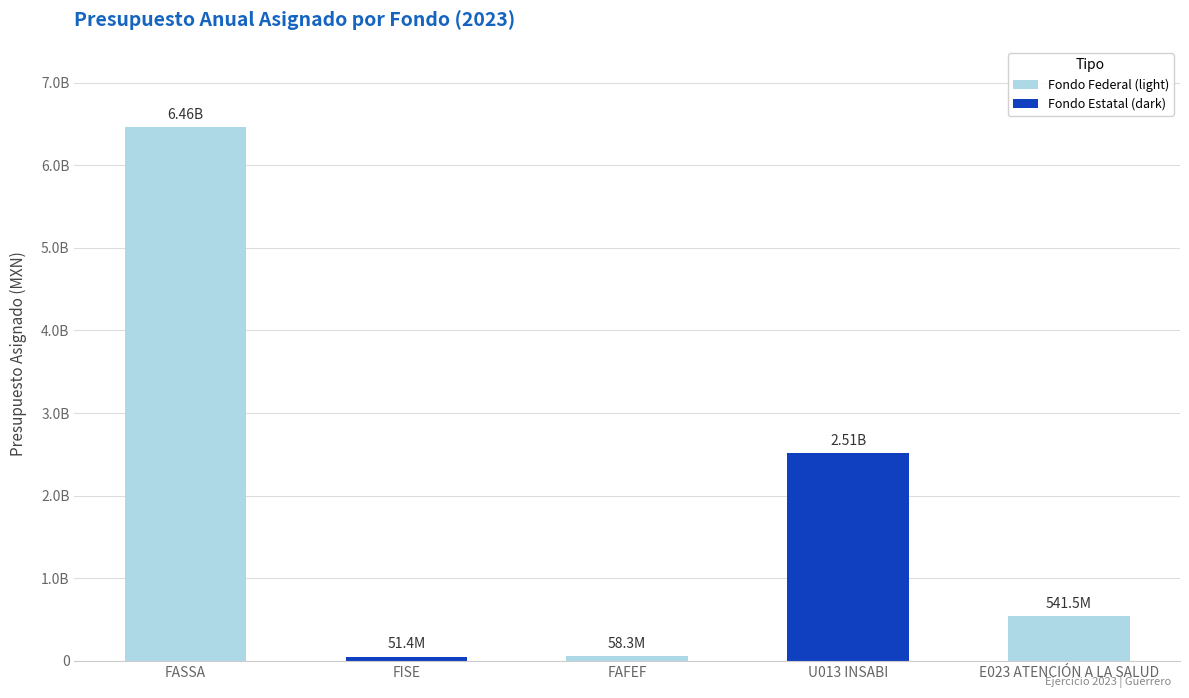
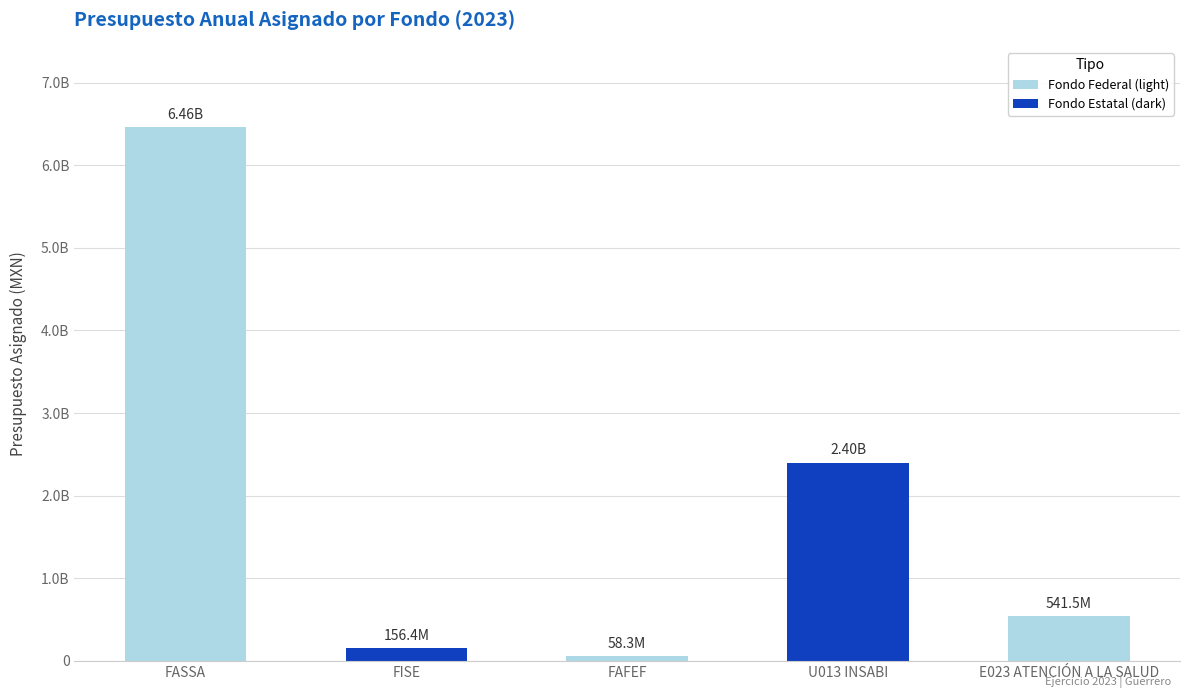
  {
    "FASSA": "6.46B",
-   "FISE": "51.4M",
+   "FISE": "156.4M",
    "FAFEF": "58.3M",
-   "U013 INSABI": "2.51B",
+   "U013 INSABI": "2.40B",
    "E023 ATENCIÓN A LA SALUD": "541.5M"
  }
